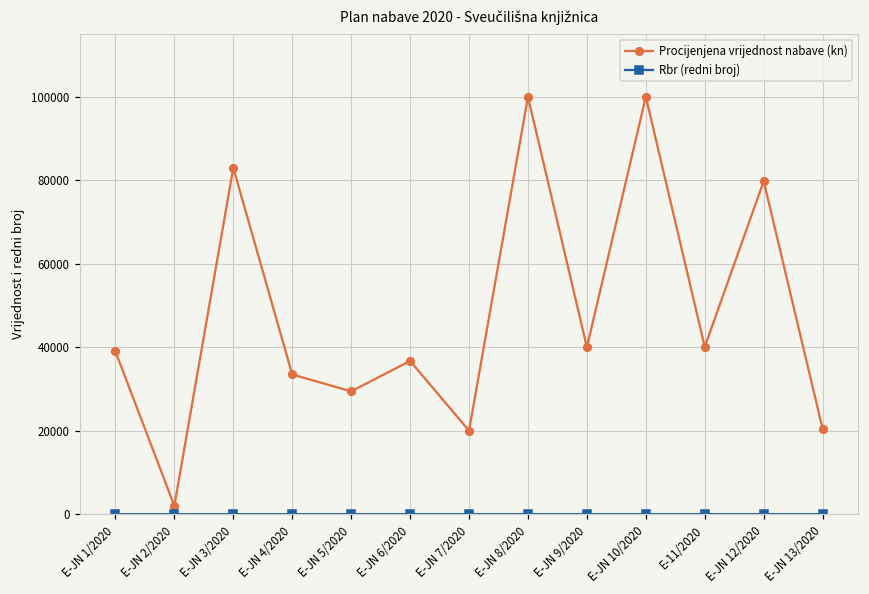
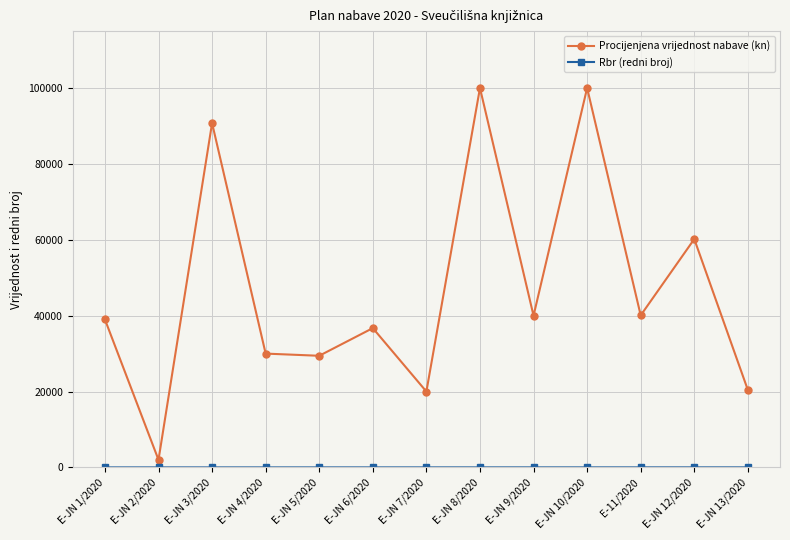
  {
    "Procijenjena vrijednost nabave (kn)": {
      "E-JN 1/2020": 39000,
      "E-JN 2/2020": 2000,
-     "E-JN 3/2020": 83000,
-     "E-JN 4/2020": 33000,
+     "E-JN 3/2020": 91000,
+     "E-JN 4/2020": 30000,
      "E-JN 5/2020": 29000,
      "E-JN 6/2020": 37000,
      "E-JN 7/2020": 20000,
      "E-JN 8/2020": 100000,
      "E-JN 9/2020": 40000,
      "E-JN 10/2020": 100000,
      "E-11/2020": 40000,
-     "E-JN 12/2020": 80000,
+     "E-JN 12/2020": 60000,
      "E-JN 13/2020": 20000
    },
    "Rbr (redni broj)": {
      "E-JN 1/2020": 0,
      "E-JN 2/2020": 0,
      "E-JN 3/2020": 0,
      "E-JN 4/2020": 0,
      "E-JN 5/2020": 0,
      "E-JN 6/2020": 0,
      "E-JN 7/2020": 0,
      "E-JN 8/2020": 0,
      "E-JN 9/2020": 0,
      "E-JN 10/2020": 0,
      "E-11/2020": 0,
      "E-JN 12/2020": 0,
      "E-JN 13/2020": 0
    }
  }
